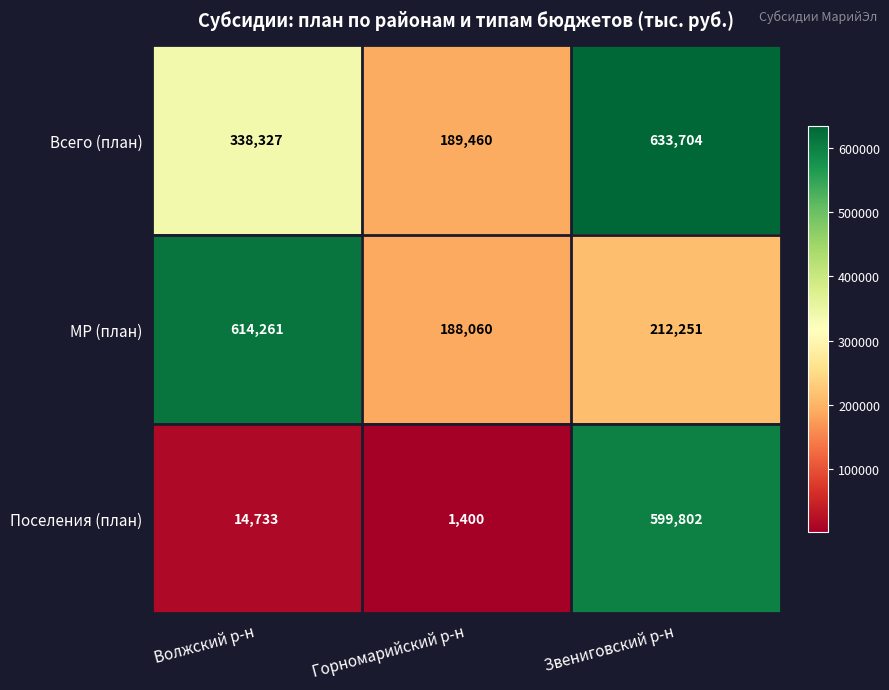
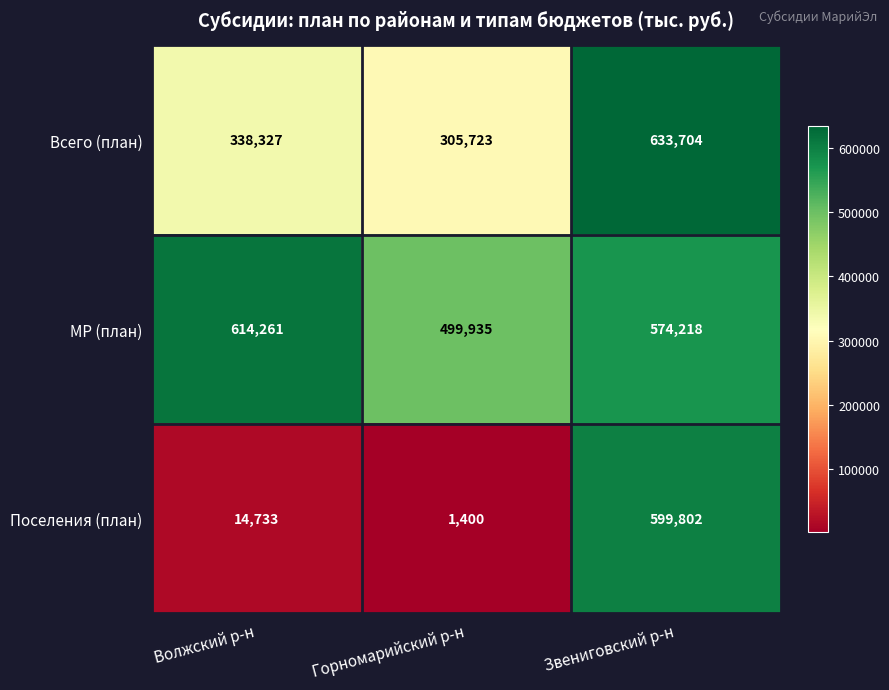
  {
    "Всего (план)": {
      "Волжский р-н": "338,327",
-     "Горномарийский р-н": "189,460",
+     "Горномарийский р-н": "305,723",
      "Звениговский р-н": "633,704"
    },
    "МР (план)": {
      "Волжский р-н": "614,261",
-     "Горномарийский р-н": "188,060",
-     "Звениговский р-н": "212,251"
+     "Горномарийский р-н": "499,935",
+     "Звениговский р-н": "574,218"
    },
    "Поселения (план)": {
      "Волжский р-н": "14,733",
      "Горномарийский р-н": "1,400",
      "Звениговский р-н": "599,802"
    }
  }
